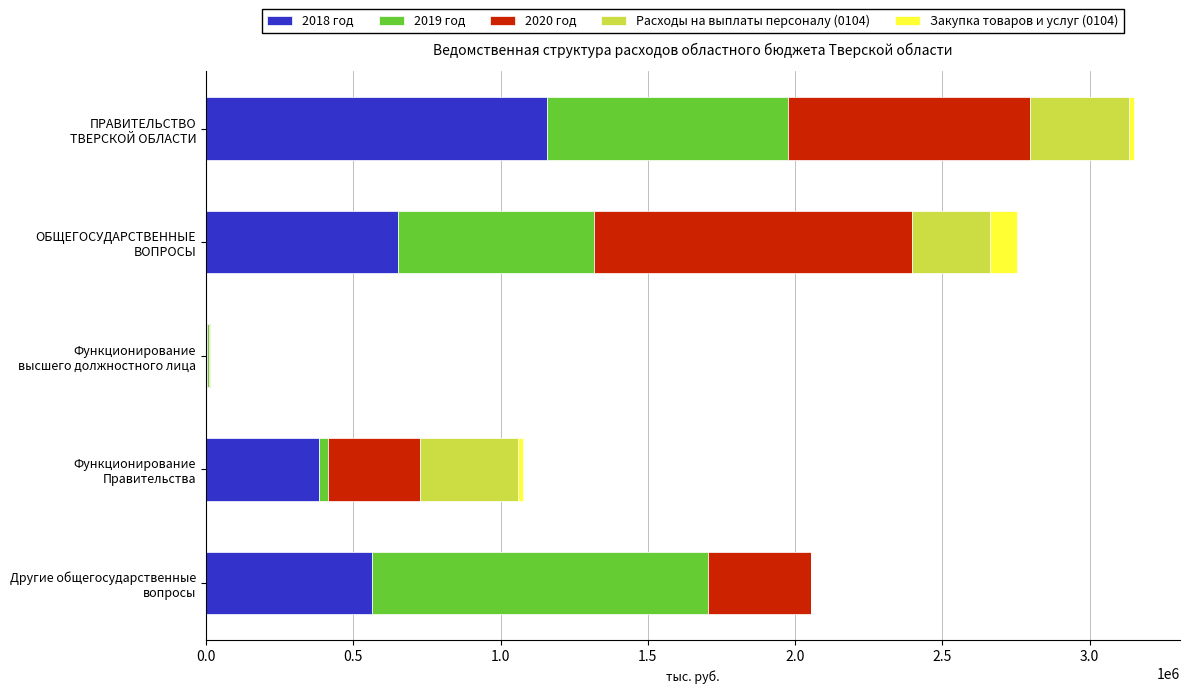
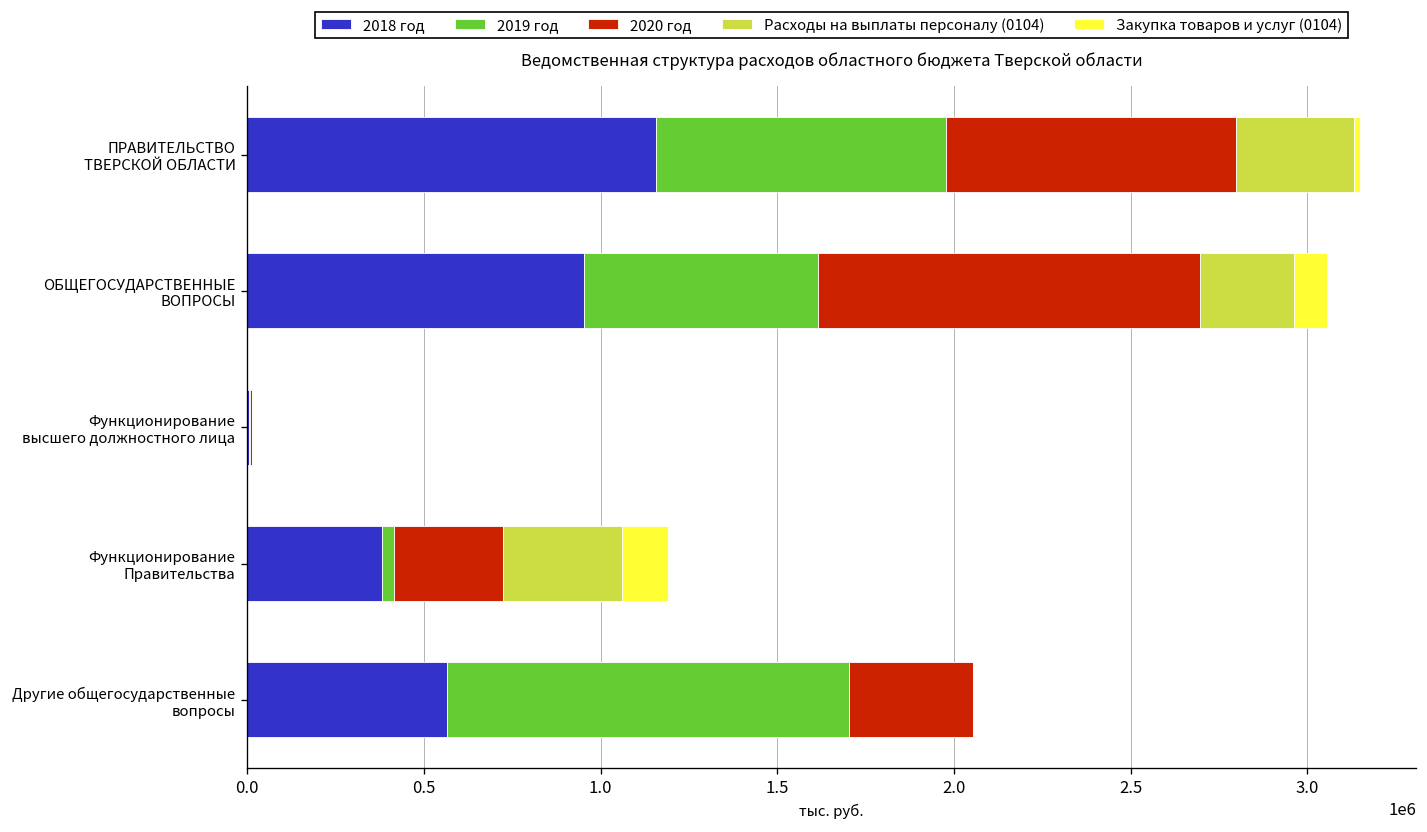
  {
    "2018 год": {
      "ПРАВИТЕЛЬСТВО ТВЕРСКОЙ ОБЛАСТИ": 1160000,
-     "ОБЩЕГОСУДАРСТВЕННЫЕ ВОПРОСЫ": 650000,
+     "ОБЩЕГОСУДАРСТВЕННЫЕ ВОПРОСЫ": 950000,
      "Функционирование Правительства": 380000,
      "Другие общегосударственные вопросы": 560000
    },
    "2019 год": {
      "ПРАВИТЕЛЬСТВО ТВЕРСКОЙ ОБЛАСТИ": 820000,
      "ОБЩЕГОСУДАРСТВЕННЫЕ ВОПРОСЫ": 660000,
      "Функционирование Правительства": 30000,
      "Другие общегосударственные вопросы": 1140000
    },
    "2020 год": {
      "ПРАВИТЕЛЬСТВО ТВЕРСКОЙ ОБЛАСТИ": 820000,
      "ОБЩЕГОСУДАРСТВЕННЫЕ ВОПРОСЫ": 1080000,
      "Функционирование Правительства": 310000,
      "Другие общегосударственные вопросы": 350000
    },
    "Расходы на выплаты персоналу (0104)": {
      "ПРАВИТЕЛЬСТВО ТВЕРСКОЙ ОБЛАСТИ": 330000,
      "ОБЩЕГОСУДАРСТВЕННЫЕ ВОПРОСЫ": 270000,
      "Функционирование Правительства": 330000,
      "Другие общегосударственные вопросы": 0
    },
    "Закупка товаров и услуг (0104)": {
      "ПРАВИТЕЛЬСТВО ТВЕРСКОЙ ОБЛАСТИ": 20000,
      "ОБЩЕГОСУДАРСТВЕННЫЕ ВОПРОСЫ": 90000,
      "Функционирование высшего должностного лица": 0,
-     "Функционирование Правительства": 20000,
+     "Функционирование Правительства": 130000,
      "Другие общегосударственные вопросы": 0
    }
  }
